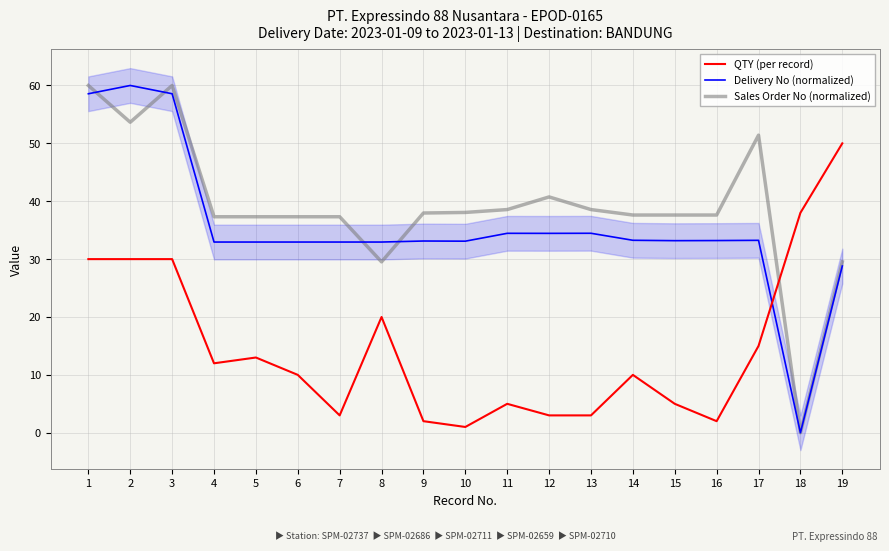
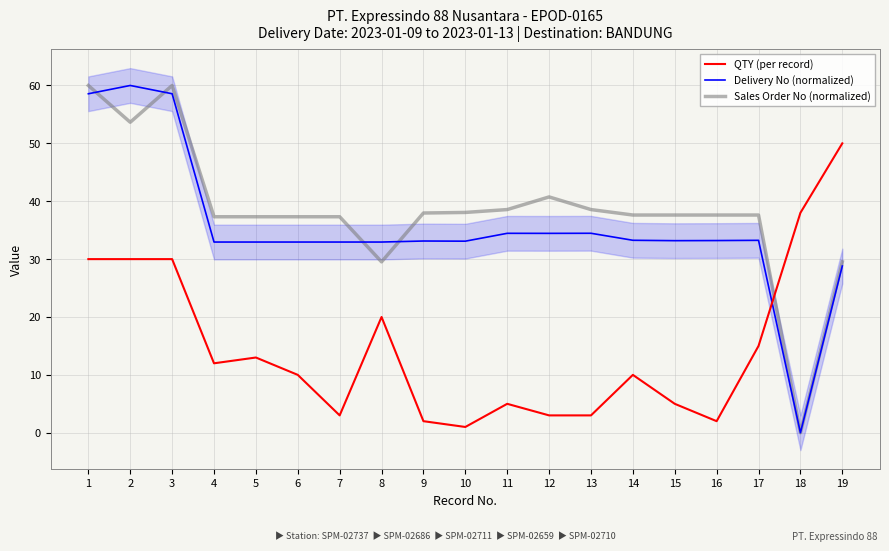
  {
    "QTY (per record)": {
      "1": 30,
      "2": 30,
      "3": 30,
      "4": 12,
      "5": 13,
      "6": 10,
      "7": 3,
      "8": 20,
      "9": 2,
      "10": 1,
      "11": 5,
      "12": 3,
      "13": 3,
      "14": 10,
      "15": 5,
      "16": 2,
      "17": 15,
      "18": 38,
      "19": 50
    },
    "Sales Order No (normalized)": {
      "1": 60,
      "2": 54,
      "3": 60,
      "4": 37,
      "5": 37,
      "6": 37,
      "7": 37,
      "8": 30,
      "9": 38,
      "10": 38,
      "11": 39,
      "12": 41,
      "13": 39,
      "14": 38,
      "15": 38,
      "16": 38,
-     "17": 51,
+     "17": 38,
      "19": 30
    }
  }
